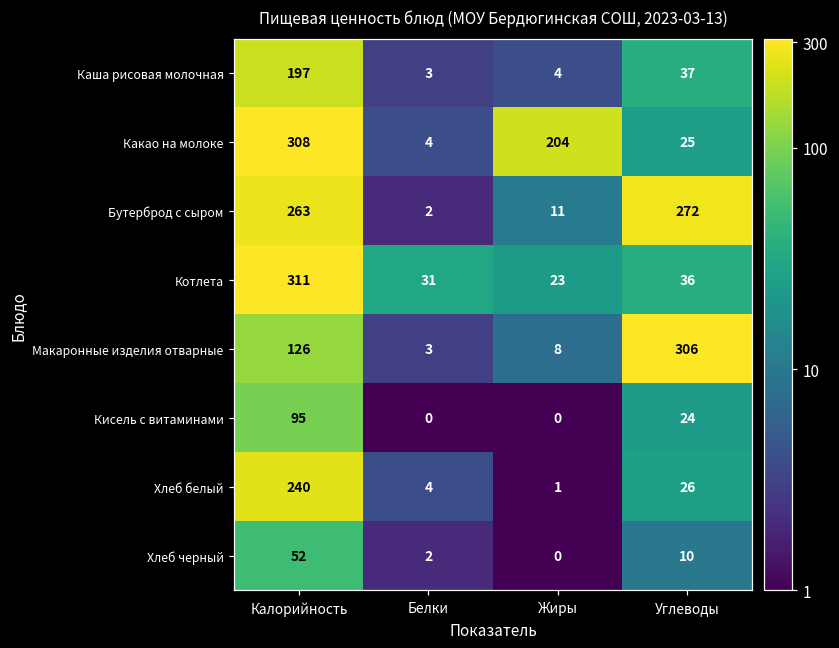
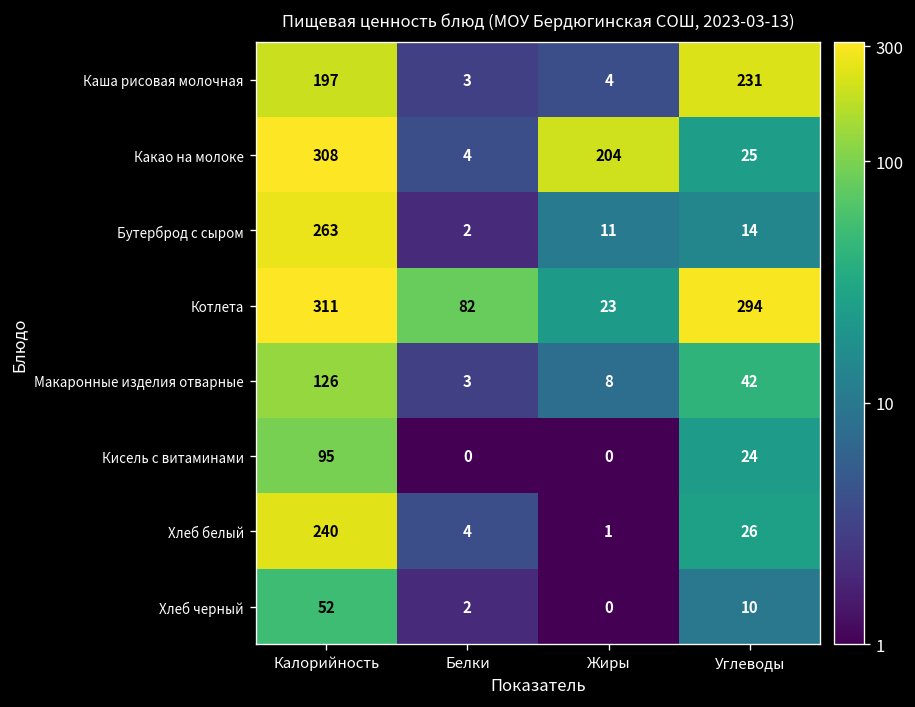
  {
    "Каша рисовая молочная": {
      "Калорийность": 197,
      "Белки": 3,
      "Жиры": 4,
-     "Углеводы": 37
+     "Углеводы": 231
    },
    "Какао на молоке": {
      "Калорийность": 308,
      "Белки": 4,
      "Жиры": 204,
      "Углеводы": 25
    },
    "Бутерброд с сыром": {
      "Калорийность": 263,
      "Белки": 2,
      "Жиры": 11,
-     "Углеводы": 272
+     "Углеводы": 14
    },
    "Котлета": {
      "Калорийность": 311,
-     "Белки": 31,
+     "Белки": 82,
      "Жиры": 23,
-     "Углеводы": 36
+     "Углеводы": 294
    },
    "Макаронные изделия отварные": {
      "Калорийность": 126,
      "Белки": 3,
      "Жиры": 8,
-     "Углеводы": 306
+     "Углеводы": 42
    },
    "Кисель с витаминами": {
      "Калорийность": 95,
      "Белки": 0,
      "Жиры": 0,
      "Углеводы": 24
    },
    "Хлеб белый": {
      "Калорийность": 240,
      "Белки": 4,
      "Жиры": 1,
      "Углеводы": 26
    },
    "Хлеб черный": {
      "Калорийность": 52,
      "Белки": 2,
      "Жиры": 0,
      "Углеводы": 10
    }
  }
